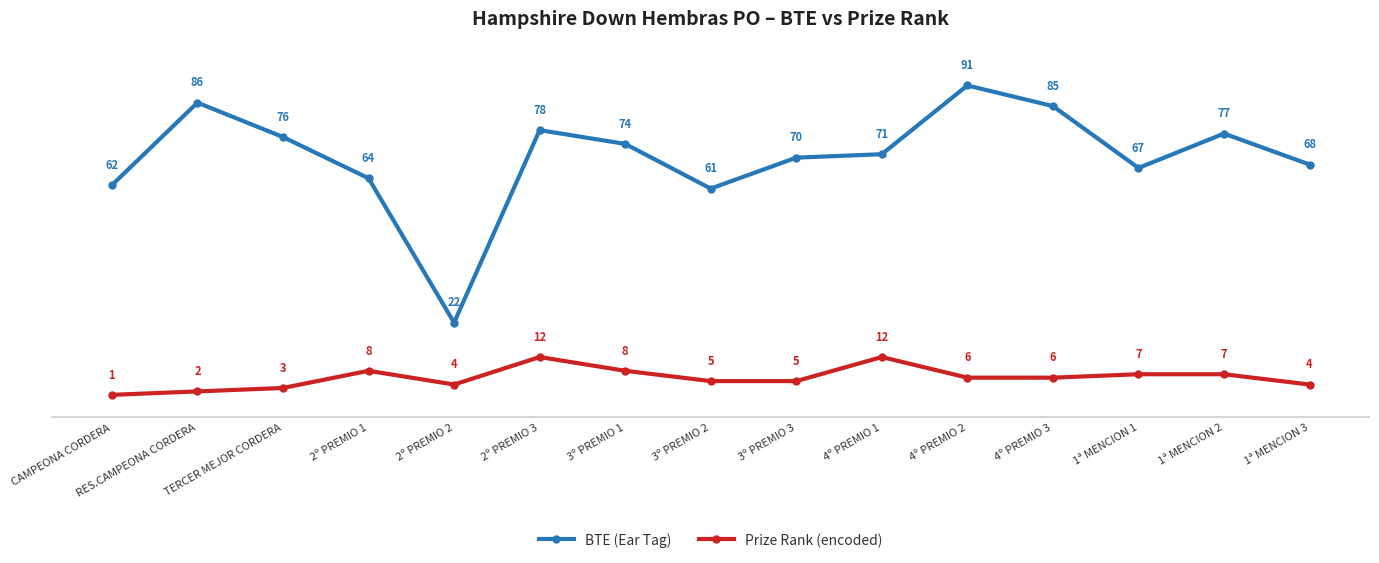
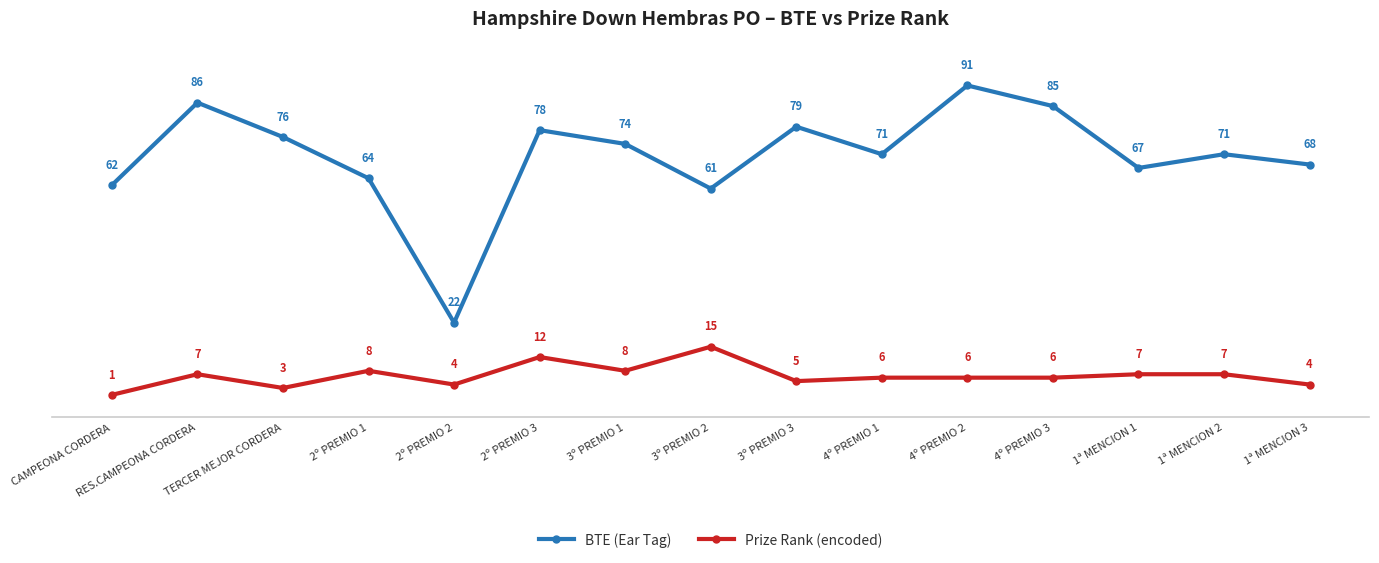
  {
    "BTE (Ear Tag)": {
      "CAMPEONA CORDERA": 62,
      "RES.CAMPEONA CORDERA": 86,
      "TERCER MEJOR CORDERA": 76,
      "2º PREMIO 1": 64,
      "2º PREMIO 2": 22,
      "2º PREMIO 3": 78,
      "3º PREMIO 1": 74,
      "3º PREMIO 2": 61,
-     "3º PREMIO 3": 70,
+     "3º PREMIO 3": 79,
      "4º PREMIO 1": 71,
      "4º PREMIO 2": 91,
      "4º PREMIO 3": 85,
      "1ª MENCION 1": 67,
-     "1ª MENCION 2": 77,
+     "1ª MENCION 2": 71,
      "1ª MENCION 3": 68
    },
    "Prize Rank (encoded)": {
      "CAMPEONA CORDERA": 1,
-     "RES.CAMPEONA CORDERA": 2,
+     "RES.CAMPEONA CORDERA": 7,
      "TERCER MEJOR CORDERA": 3,
      "2º PREMIO 1": 8,
      "2º PREMIO 2": 4,
      "2º PREMIO 3": 12,
      "3º PREMIO 1": 8,
-     "3º PREMIO 2": 5,
+     "3º PREMIO 2": 15,
      "3º PREMIO 3": 5,
-     "4º PREMIO 1": 12,
+     "4º PREMIO 1": 6,
      "4º PREMIO 2": 6,
      "4º PREMIO 3": 6,
      "1ª MENCION 1": 7,
      "1ª MENCION 2": 7,
      "1ª MENCION 3": 4
    }
  }
